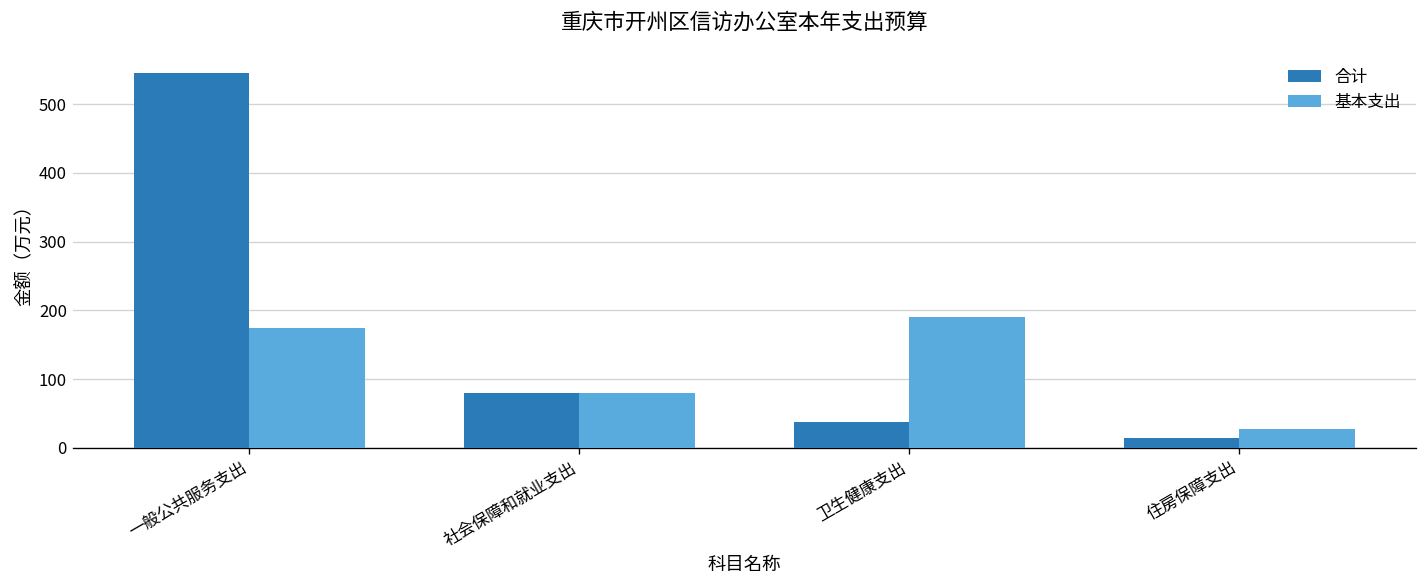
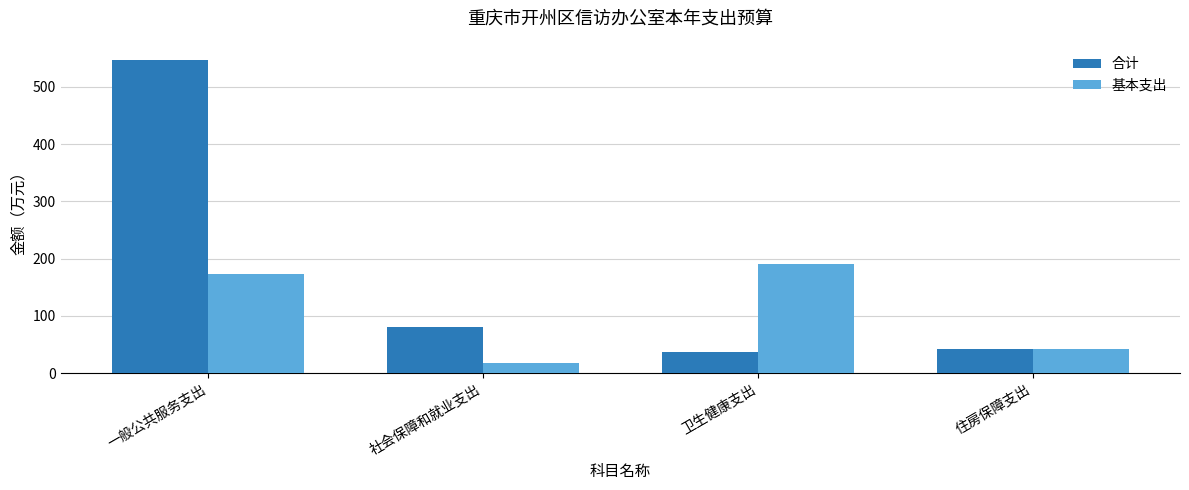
  {
    "合计": {
      "一般公共服务支出": 550,
      "社会保障和就业支出": 80,
      "卫生健康支出": 40,
-     "住房保障支出": 10
+     "住房保障支出": 40
    },
    "基本支出": {
      "一般公共服务支出": 170,
-     "社会保障和就业支出": 80,
+     "社会保障和就业支出": 20,
      "卫生健康支出": 190,
-     "住房保障支出": 30
+     "住房保障支出": 40
    }
  }
